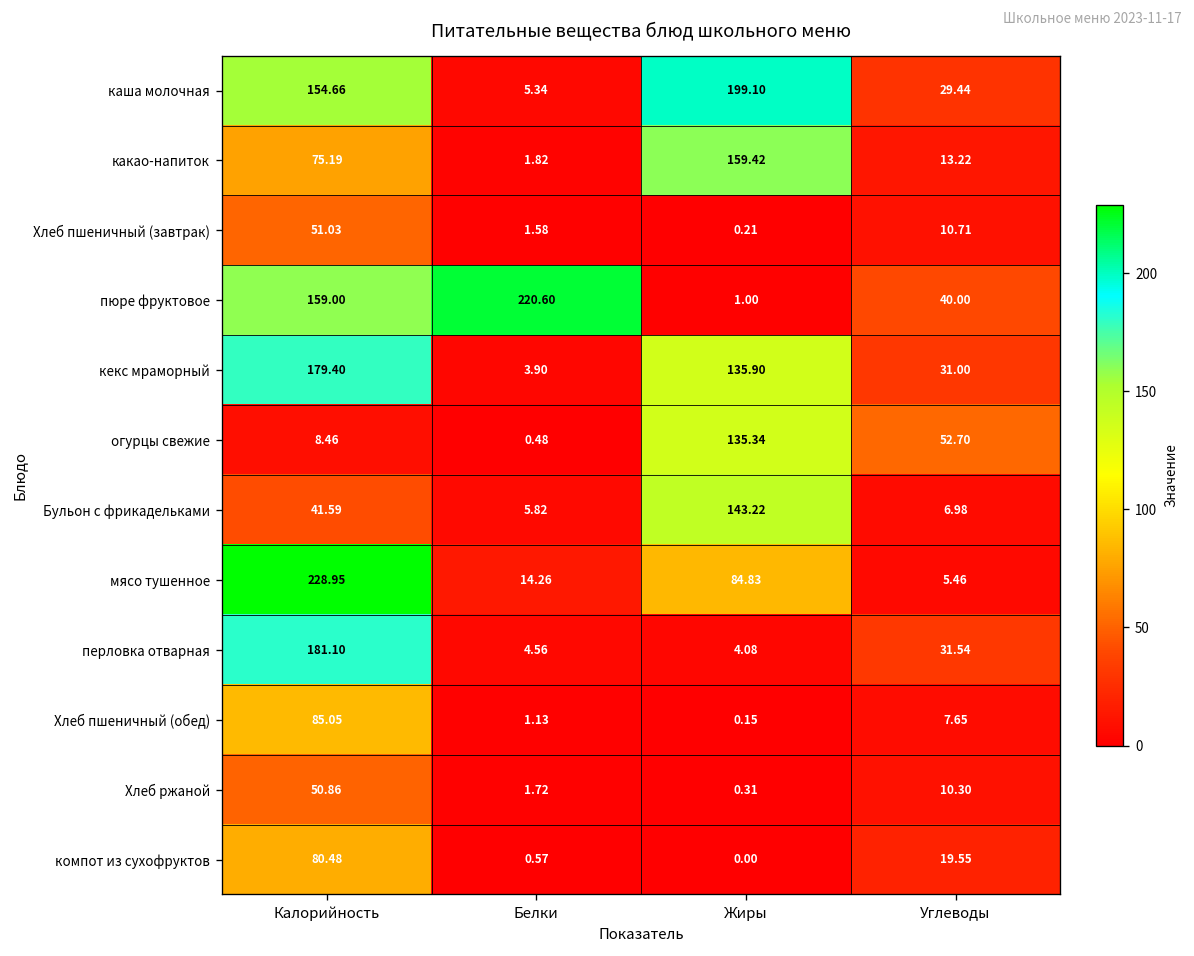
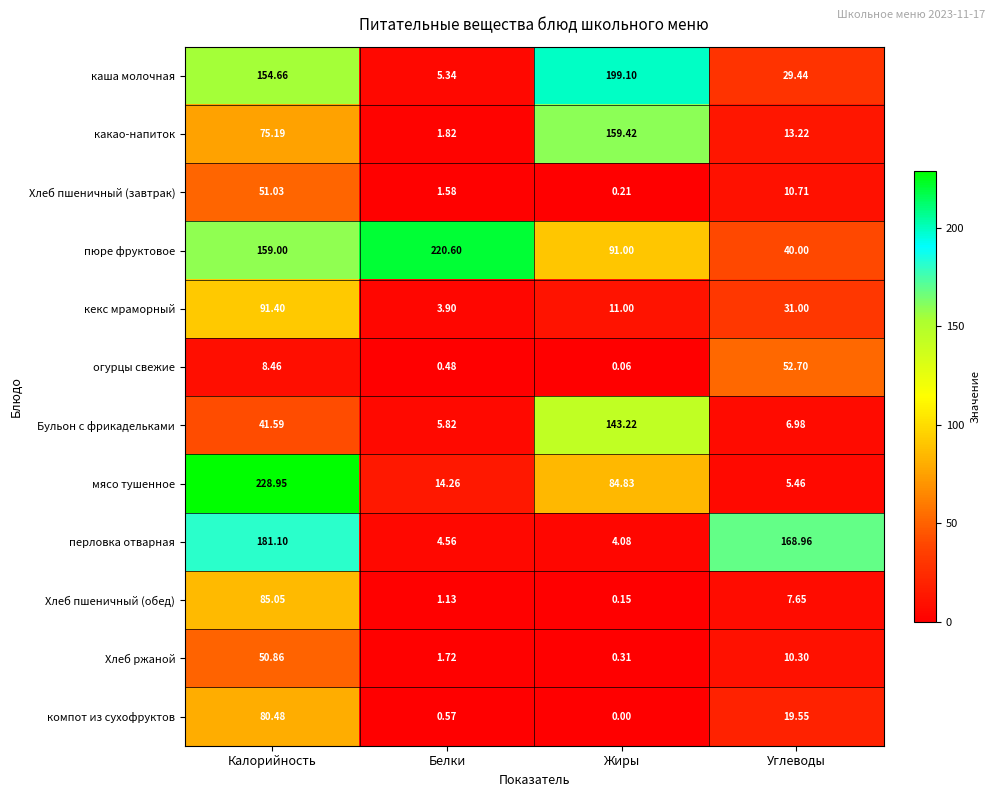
  {
    "каша молочная": {
      "Калорийность": 154.66,
      "Белки": 5.34,
      "Жиры": 199.10,
      "Углеводы": 29.44
    },
    "какао-напиток": {
      "Калорийность": 75.19,
      "Белки": 1.82,
      "Жиры": 159.42,
      "Углеводы": 13.22
    },
    "Хлеб пшеничный (завтрак)": {
      "Калорийность": 51.03,
      "Белки": 1.58,
      "Жиры": 0.21,
      "Углеводы": 10.71
    },
    "пюре фруктовое": {
      "Калорийность": 159.00,
      "Белки": 220.60,
-     "Жиры": 1.00,
+     "Жиры": 91.00,
      "Углеводы": 40.00
    },
    "кекс мраморный": {
-     "Калорийность": 179.40,
+     "Калорийность": 91.40,
      "Белки": 3.90,
-     "Жиры": 135.90,
+     "Жиры": 11.00,
      "Углеводы": 31.00
    },
    "огурцы свежие": {
      "Калорийность": 8.46,
      "Белки": 0.48,
-     "Жиры": 135.34,
+     "Жиры": 0.06,
      "Углеводы": 52.70
    },
    "Бульон с фрикадельками": {
      "Калорийность": 41.59,
      "Белки": 5.82,
      "Жиры": 143.22,
      "Углеводы": 6.98
    },
    "мясо тушенное": {
      "Калорийность": 228.95,
      "Белки": 14.26,
      "Жиры": 84.83,
      "Углеводы": 5.46
    },
    "перловка отварная": {
      "Калорийность": 181.10,
      "Белки": 4.56,
      "Жиры": 4.08,
-     "Углеводы": 31.54
+     "Углеводы": 168.96
    },
    "Хлеб пшеничный (обед)": {
      "Калорийность": 85.05,
      "Белки": 1.13,
      "Жиры": 0.15,
      "Углеводы": 7.65
    },
    "Хлеб ржаной": {
      "Калорийность": 50.86,
      "Белки": 1.72,
      "Жиры": 0.31,
      "Углеводы": 10.30
    },
    "компот из сухофруктов": {
      "Калорийность": 80.48,
      "Белки": 0.57,
      "Жиры": 0.00,
      "Углеводы": 19.55
    }
  }
